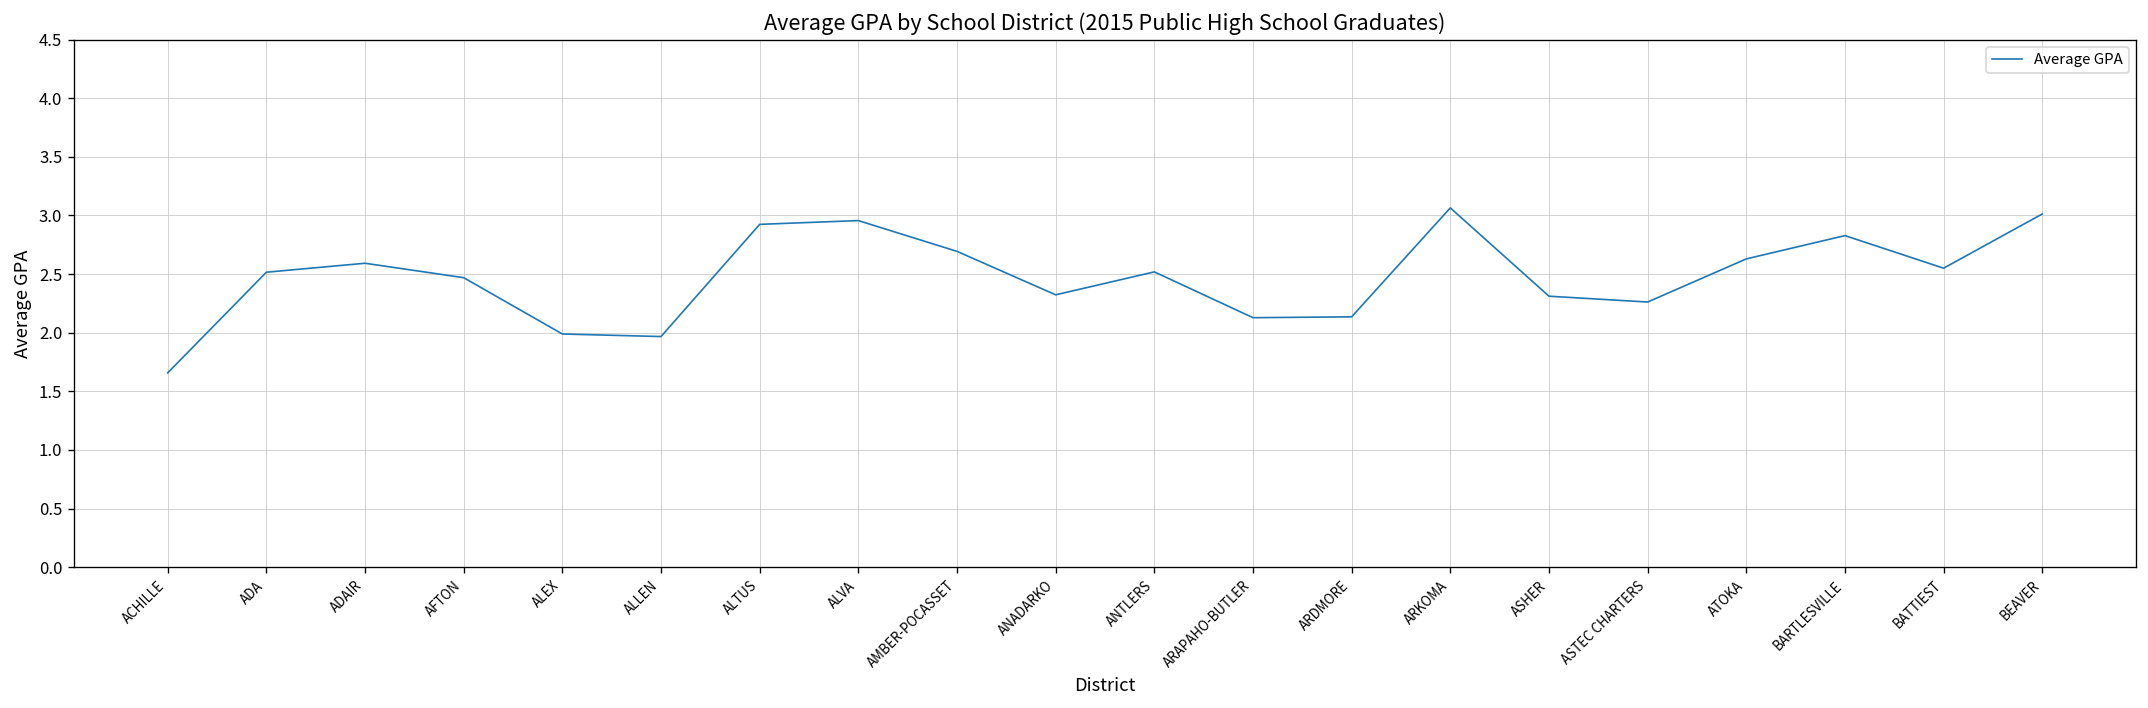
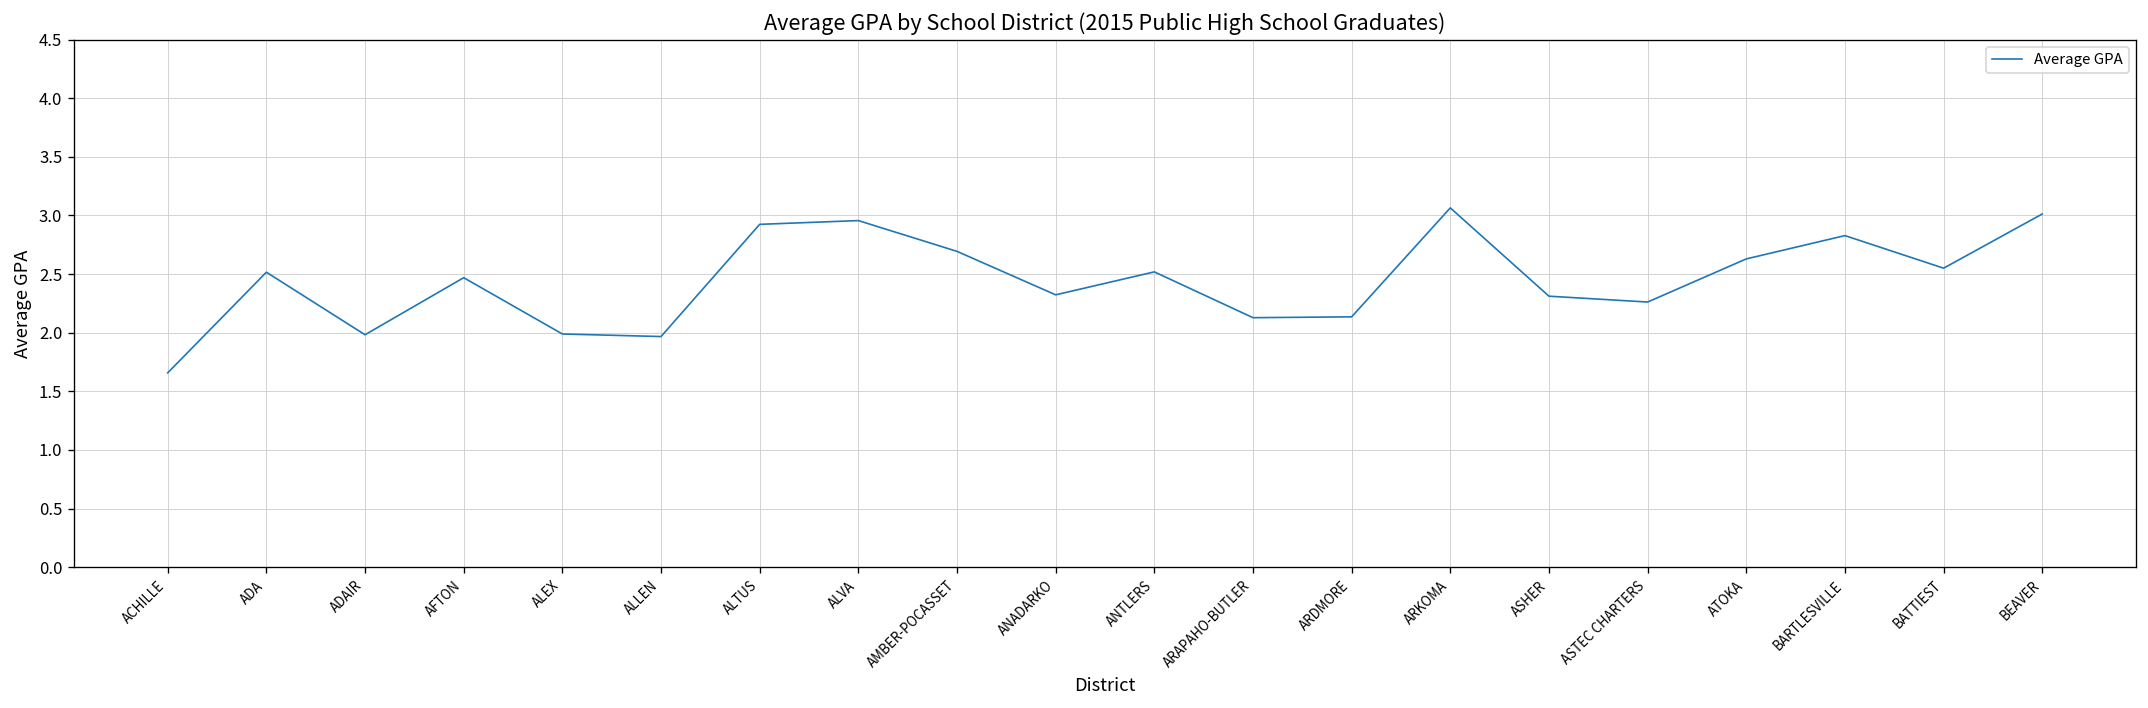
  {
    "ACHILLE": 1.7,
    "ADA": 2.5,
-   "ADAIR": 2.6,
+   "ADAIR": 2.0,
    "AFTON": 2.5,
    "ALEX": 2.0,
    "ALLEN": 2.0,
    "ALTUS": 2.9,
    "ALVA": 3.0,
    "AMBER-POCASSET": 2.7,
    "ANADARKO": 2.3,
    "ANTLERS": 2.5,
    "ARAPAHO-BUTLER": 2.1,
    "ARDMORE": 2.1,
    "ARKOMA": 3.1,
    "ASHER": 2.3,
    "ASTEC CHARTERS": 2.3,
    "ATOKA": 2.6,
    "BARTLESVILLE": 2.8,
    "BATTIEST": 2.6,
    "BEAVER": 3.0
  }
